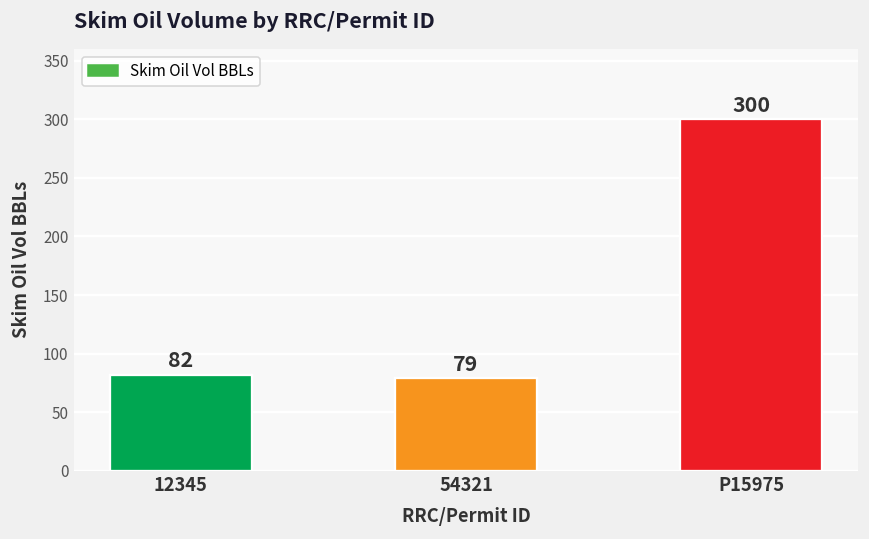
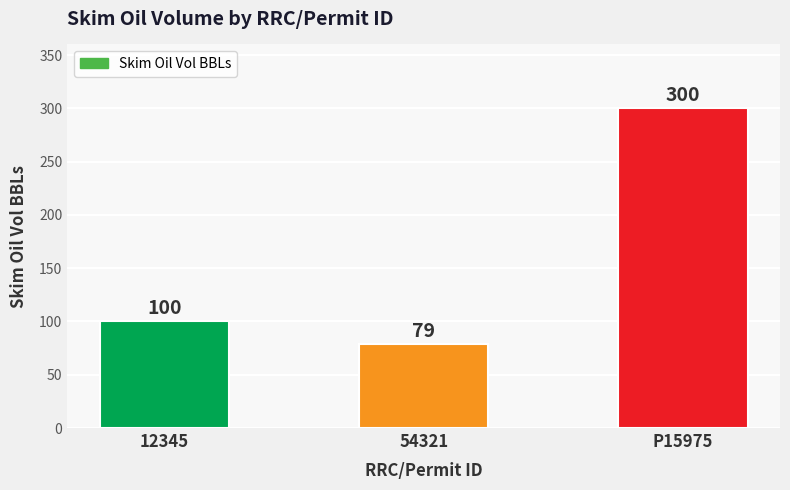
  {
-   "12345": 82,
+   "12345": 100,
    "54321": 79,
    "P15975": 300
  }
